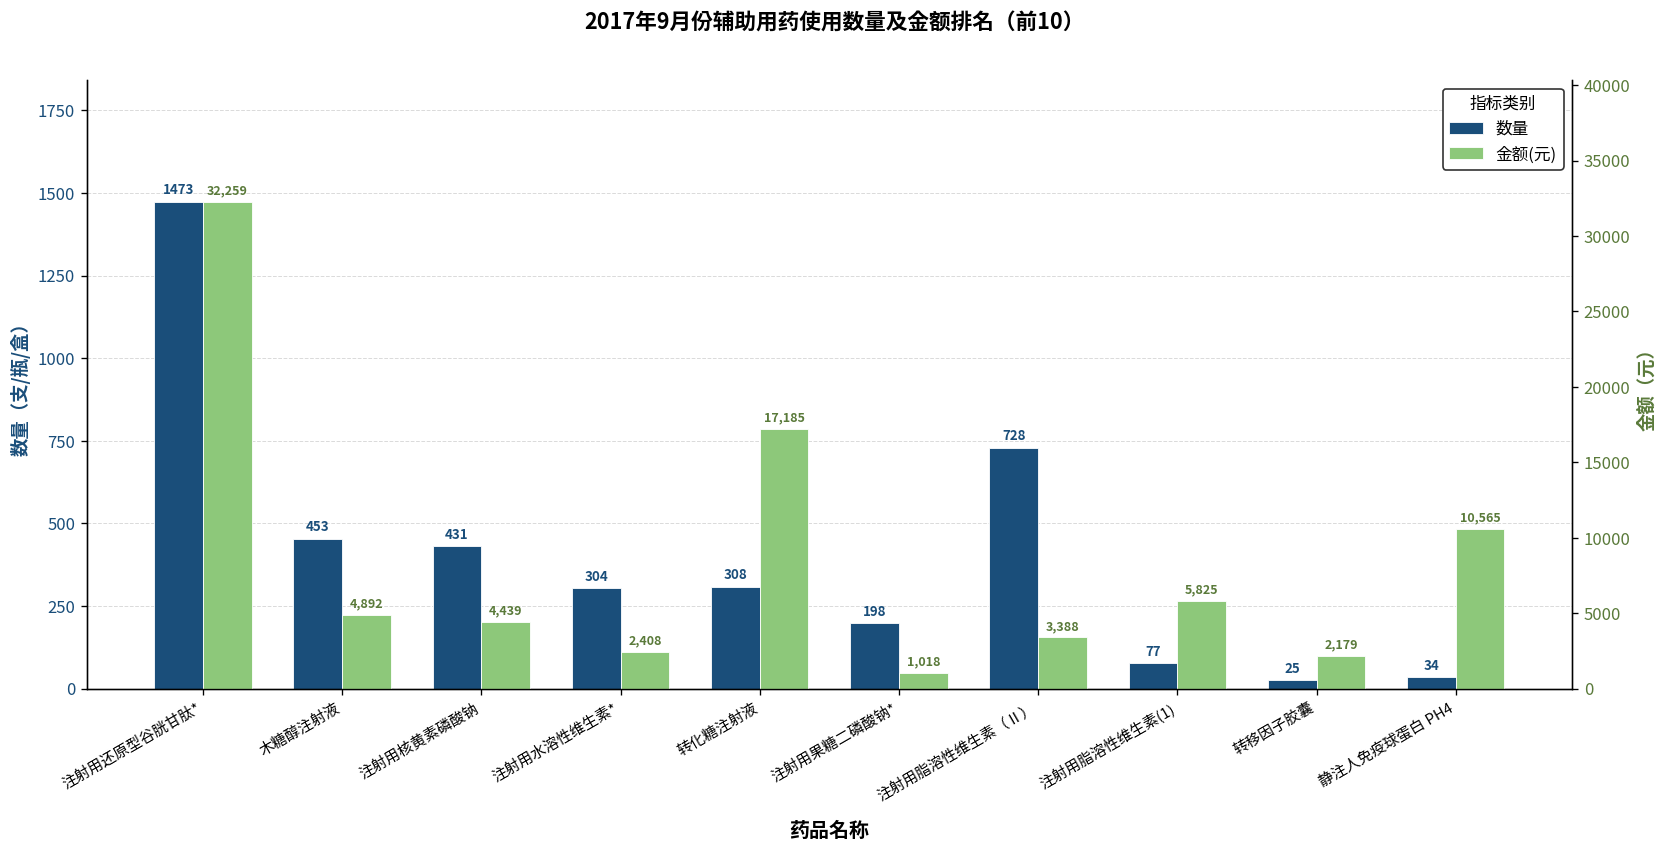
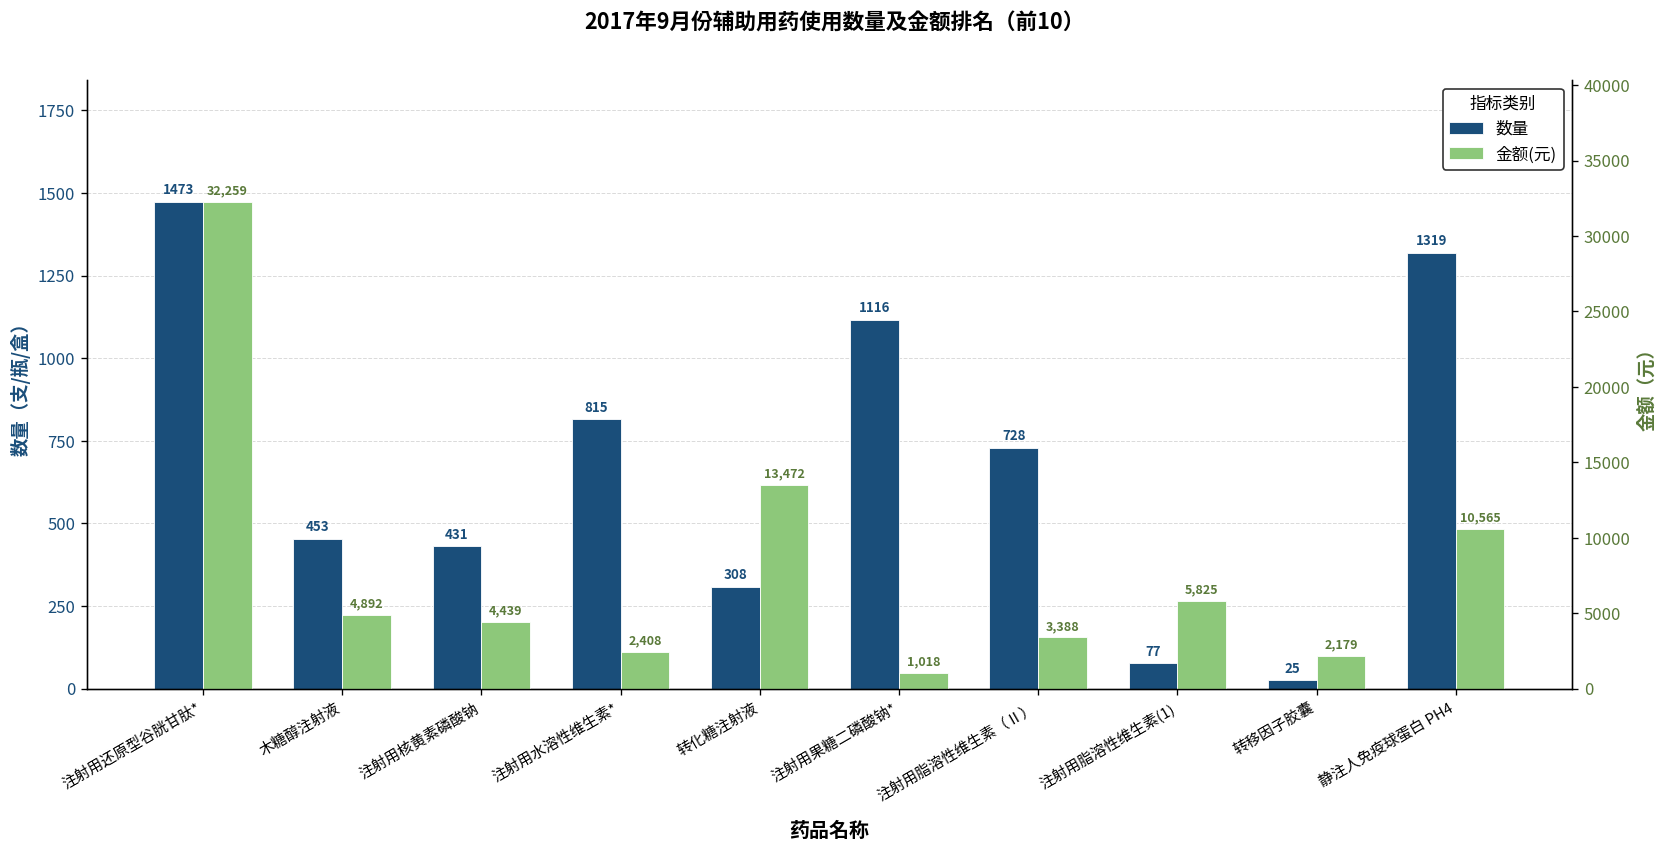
  {
    "数量": {
      "注射用还原型谷胱甘肽*": "1473",
      "木糖醇注射液": "453",
      "注射用核黄素磷酸钠": "431",
-     "注射用水溶性维生素*": "304",
+     "注射用水溶性维生素*": "815",
      "转化糖注射液": "308",
-     "注射用果糖二磷酸钠*": "198",
+     "注射用果糖二磷酸钠*": "1116",
      "注射用脂溶性维生素（Ⅱ）": "728",
      "注射用脂溶性维生素(1)": "77",
      "转移因子胶囊": "25",
-     "静注人免疫球蛋白 PH4": "34"
+     "静注人免疫球蛋白 PH4": "1319"
    },
    "金额(元)": {
      "注射用还原型谷胱甘肽*": "32,259",
      "木糖醇注射液": "4,892",
      "注射用核黄素磷酸钠": "4,439",
      "注射用水溶性维生素*": "2,408",
-     "转化糖注射液": "17,185",
+     "转化糖注射液": "13,472",
      "注射用果糖二磷酸钠*": "1,018",
      "注射用脂溶性维生素（Ⅱ）": "3,388",
      "注射用脂溶性维生素(1)": "5,825",
      "转移因子胶囊": "2,179",
      "静注人免疫球蛋白 PH4": "10,565"
    }
  }
